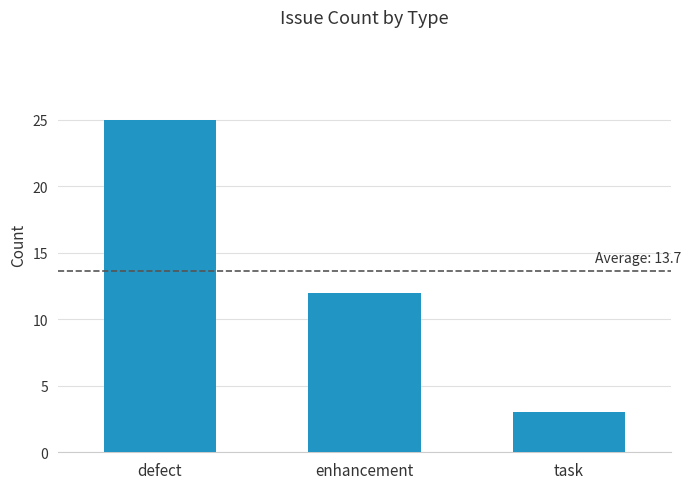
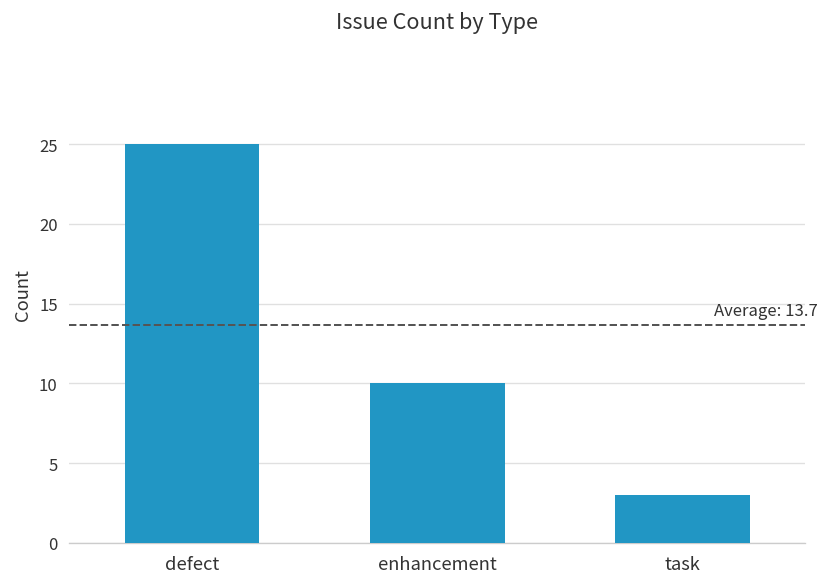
  {
    "defect": 25,
-   "enhancement": 12,
+   "enhancement": 10,
    "task": 3
  }
